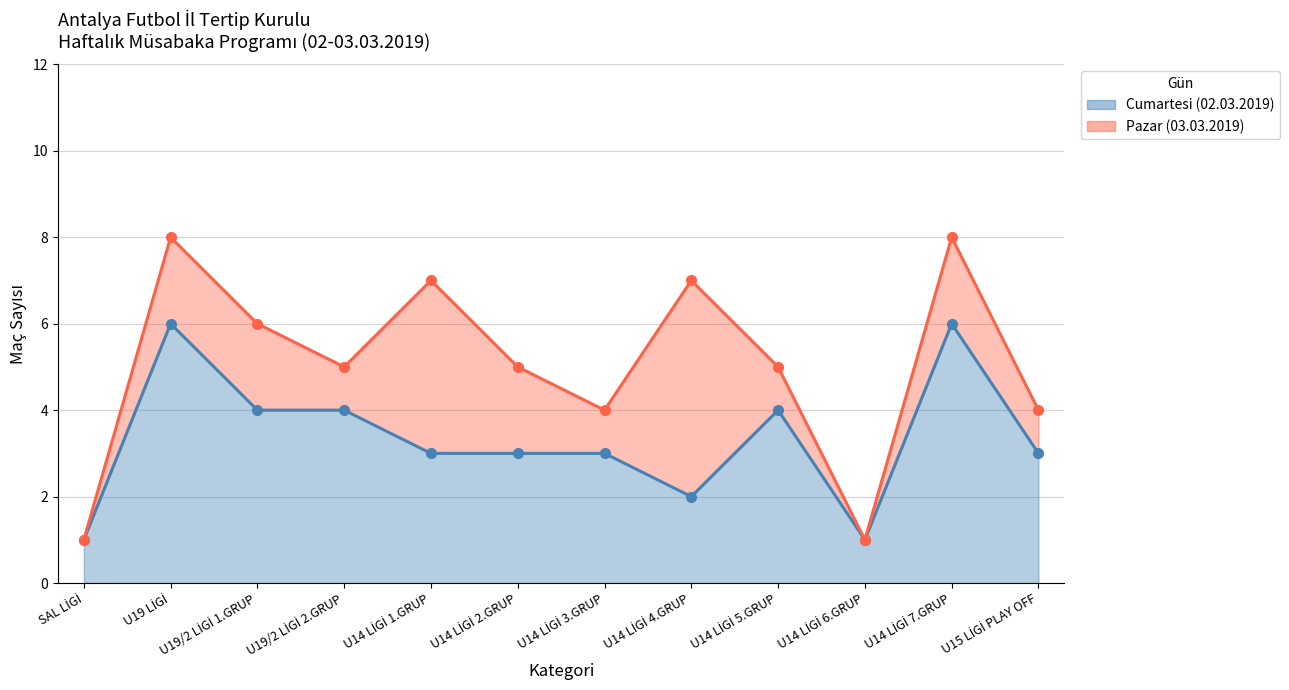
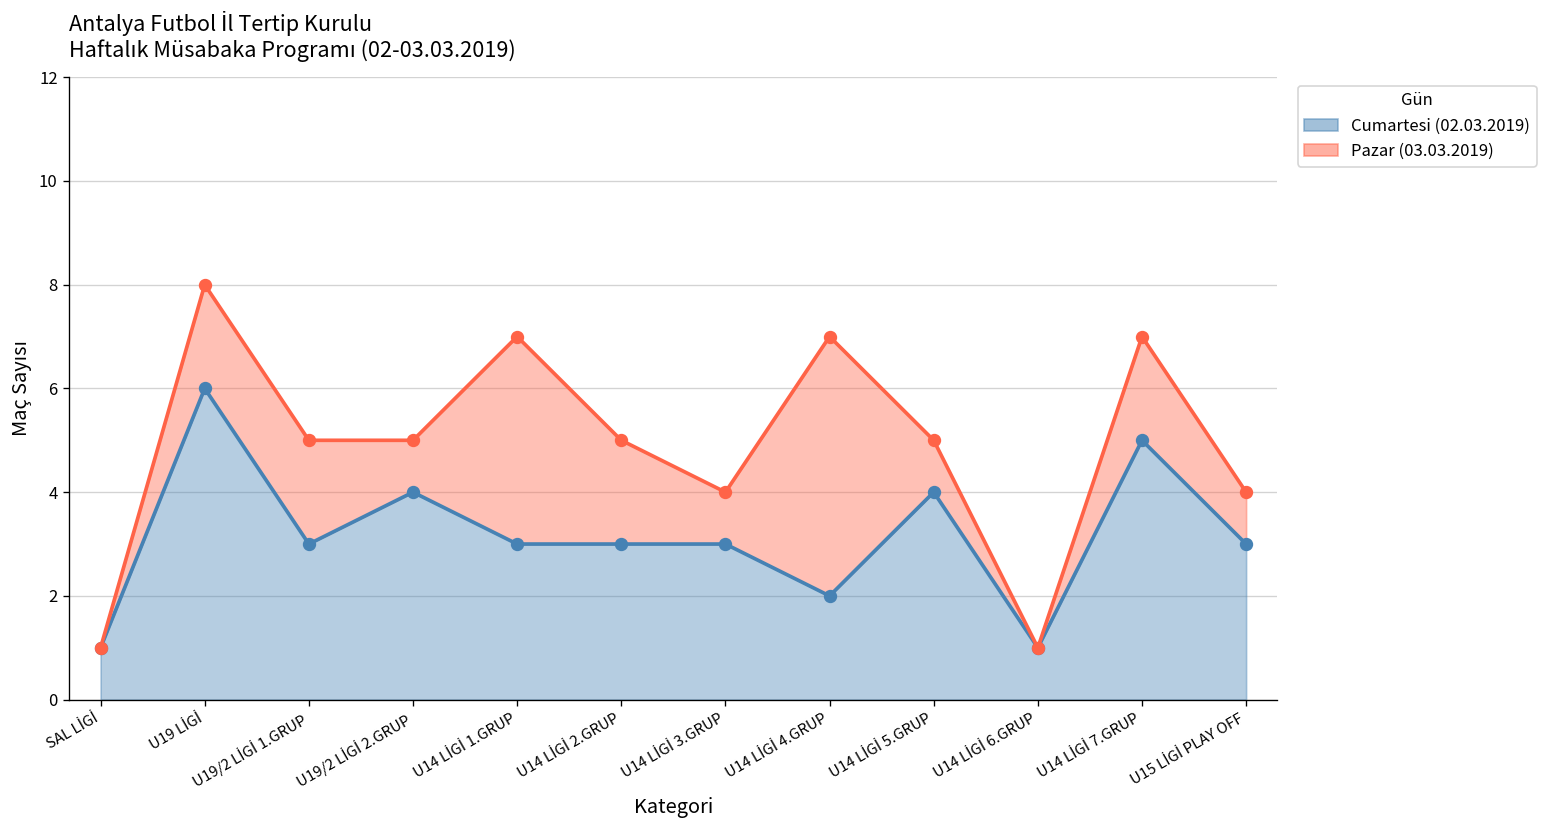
  {
    "Cumartesi (02.03.2019)": {
      "U19 LİGİ": 6,
-     "U19/2 LİGİ 1.GRUP": 4,
+     "U19/2 LİGİ 1.GRUP": 3,
      "U19/2 LİGİ 2.GRUP": 4,
      "U14 LİGİ 1.GRUP": 3,
      "U14 LİGİ 2.GRUP": 3,
      "U14 LİGİ 3.GRUP": 3,
      "U14 LİGİ 4.GRUP": 2,
      "U14 LİGİ 5.GRUP": 4,
-     "U14 LİGİ 7.GRUP": 6,
+     "U14 LİGİ 7.GRUP": 5,
      "U15 LİGİ PLAY OFF": 3
    },
    "Pazar (03.03.2019)": {
      "U19 LİGİ": 2,
      "U19/2 LİGİ 1.GRUP": 2,
      "U19/2 LİGİ 2.GRUP": 1,
      "U14 LİGİ 1.GRUP": 4,
      "U14 LİGİ 2.GRUP": 2,
      "U14 LİGİ 3.GRUP": 1,
      "U14 LİGİ 4.GRUP": 5,
      "U14 LİGİ 5.GRUP": 1,
      "U14 LİGİ 7.GRUP": 2,
      "U15 LİGİ PLAY OFF": 1
    }
  }
